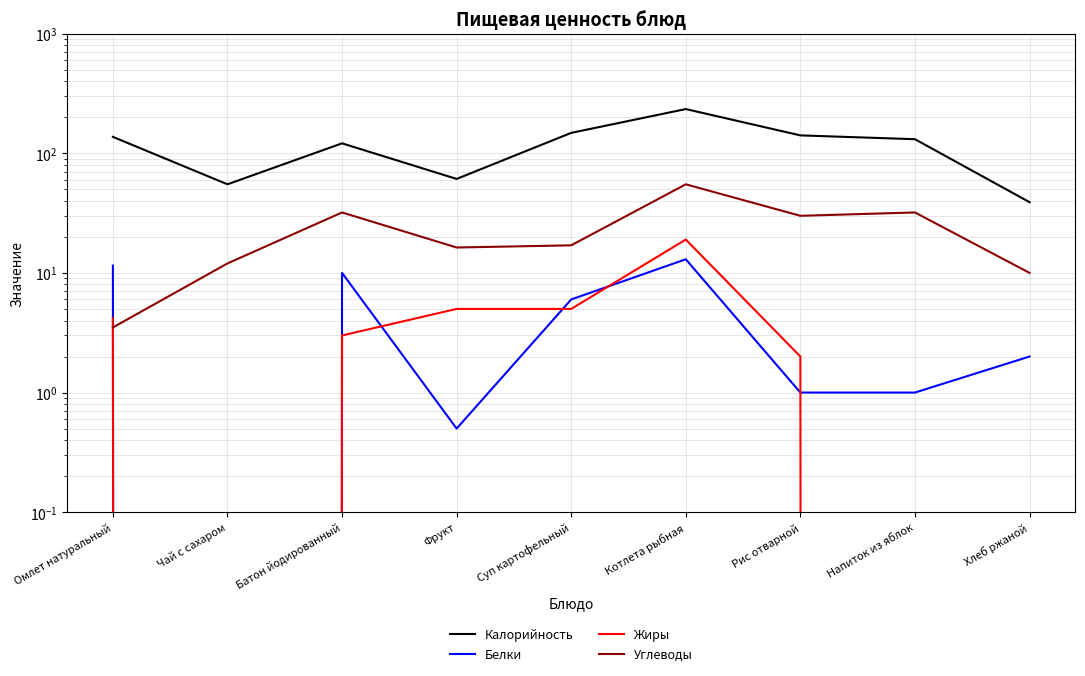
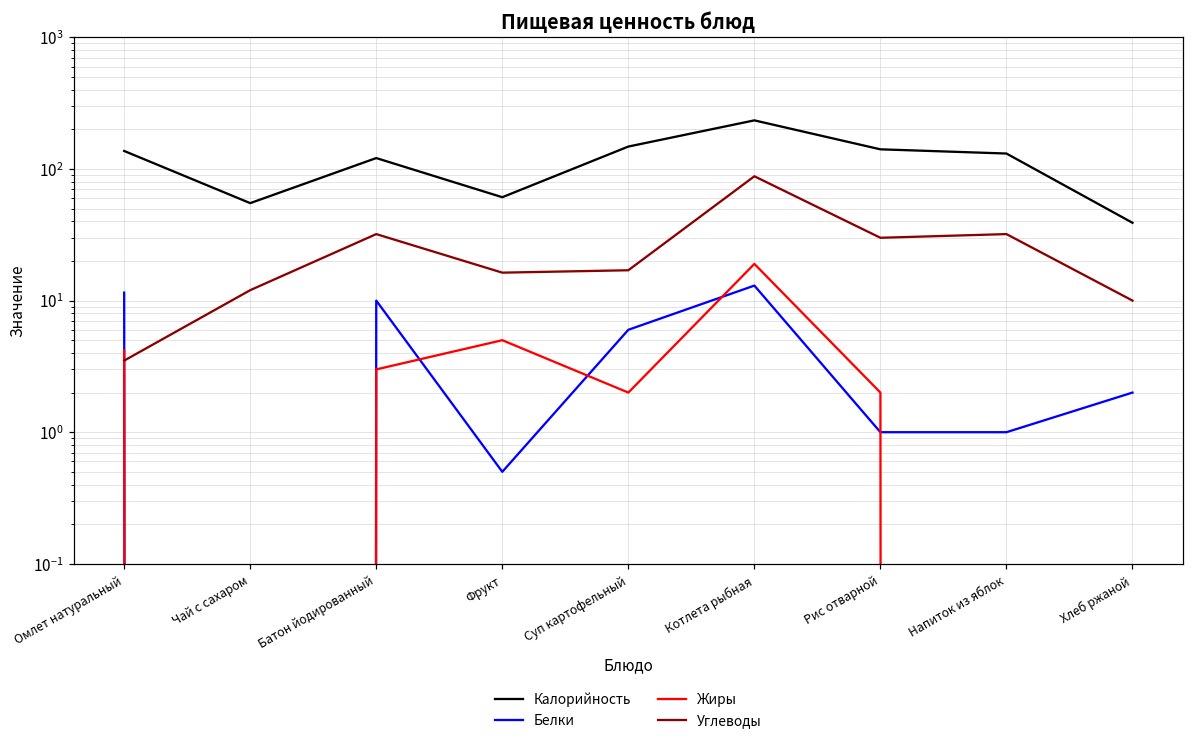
  {
    "Калорийность": {
      "Омлет натуральный": 140,
      "Чай с сахаром": 60,
      "Батон йодированный": 120,
      "Фрукт": 60,
      "Суп картофельный": 150,
      "Котлета рыбная": 230,
      "Рис отварной": 140,
      "Напиток из яблок": 130,
      "Хлеб ржаной": 39
    },
    "Белки": {
      "Омлет натуральный": 12,
      "Батон йодированный": 10,
      "Фрукт": 0.50,
      "Суп картофельный": 6,
      "Котлета рыбная": 13,
      "Рис отварной": 1,
      "Напиток из яблок": 1,
      "Хлеб ржаной": 2
    },
    "Жиры": {
      "Омлет натуральный": 4,
      "Батон йодированный": 3,
      "Фрукт": 5,
-     "Суп картофельный": 5,
+     "Суп картофельный": 2,
      "Котлета рыбная": 19,
      "Рис отварной": 2
    },
    "Углеводы": {
      "Омлет натуральный": 3.5,
      "Чай с сахаром": 12,
      "Батон йодированный": 32,
      "Фрукт": 16,
      "Суп картофельный": 17,
-     "Котлета рыбная": 60,
+     "Котлета рыбная": 90,
      "Рис отварной": 30,
      "Напиток из яблок": 32,
      "Хлеб ржаной": 10
    }
  }
